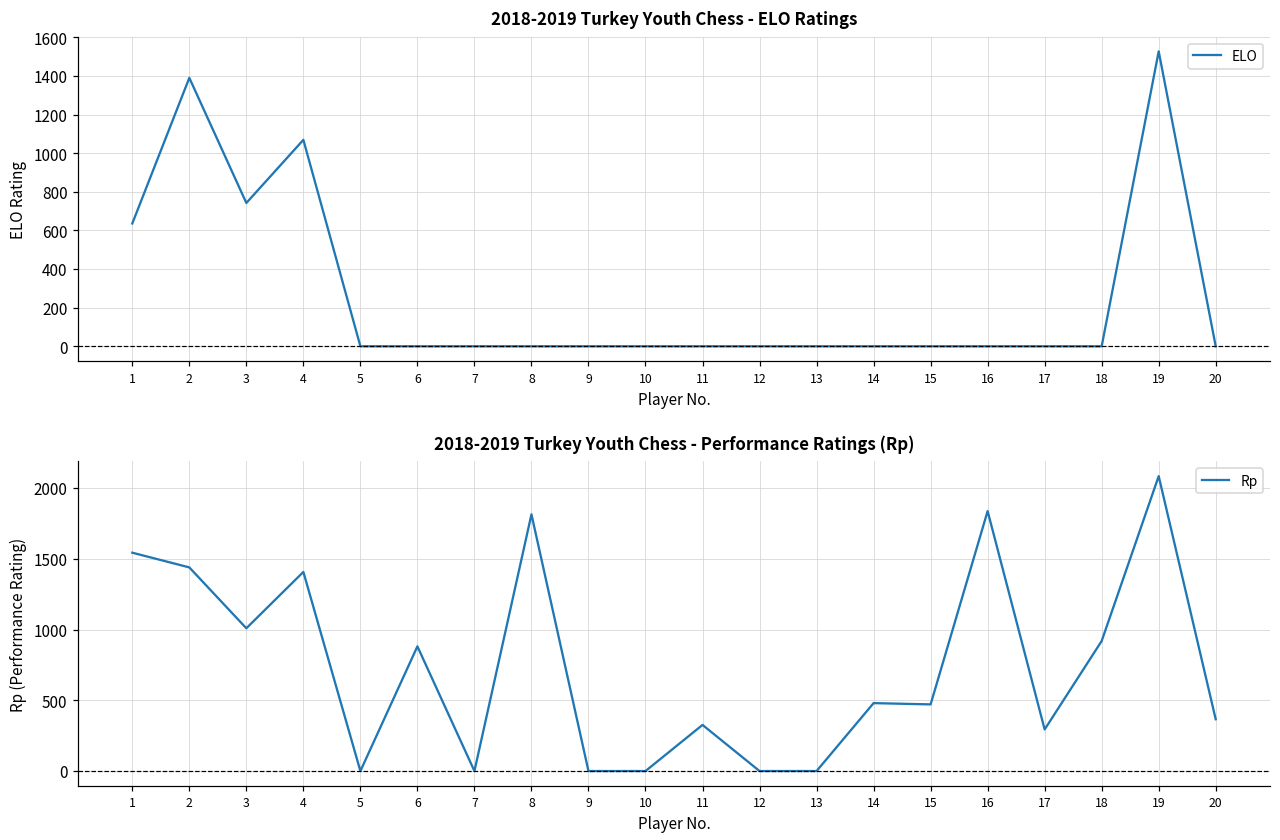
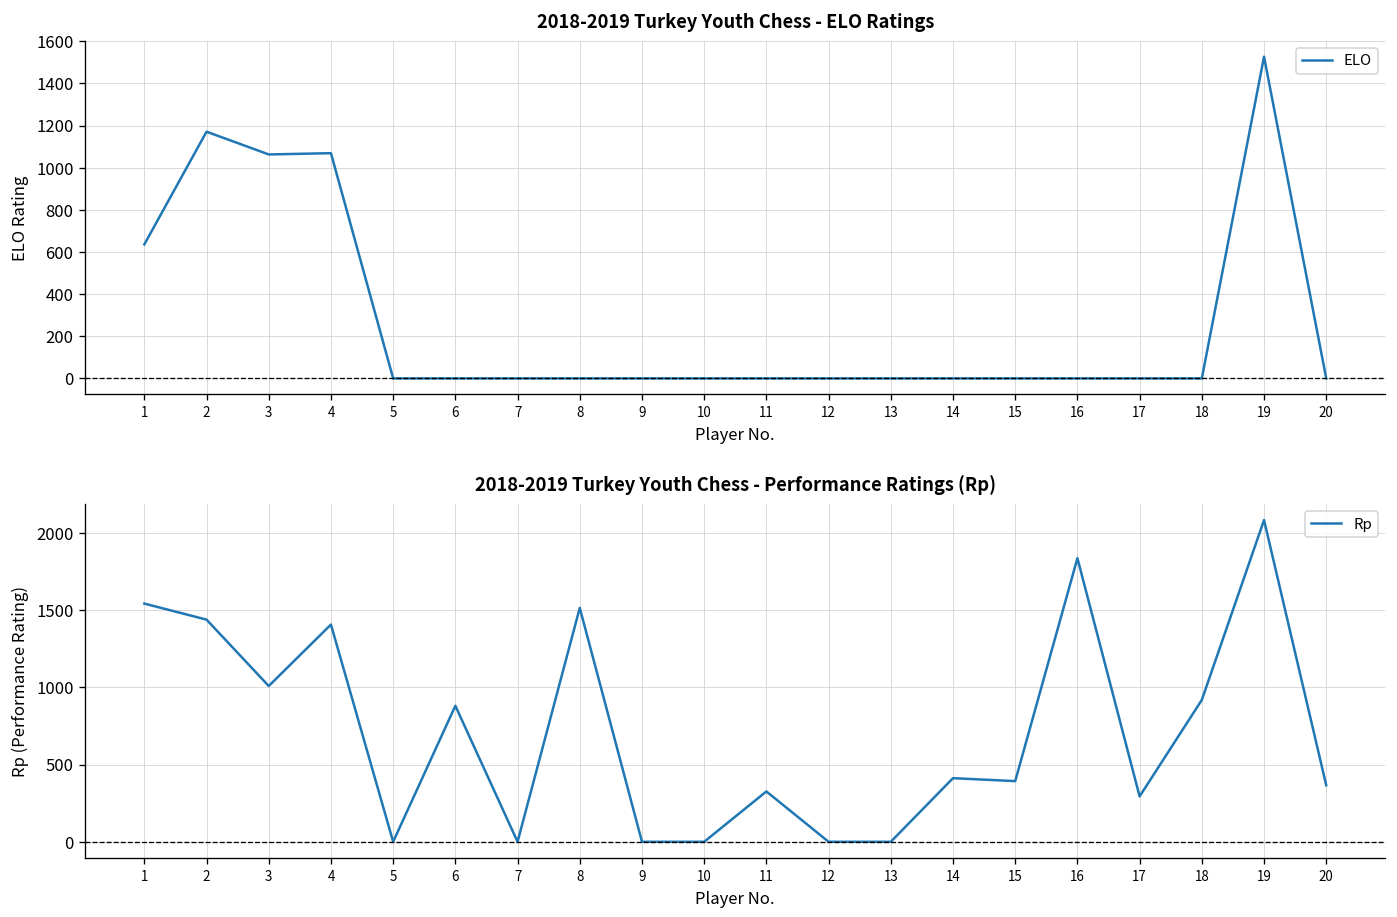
  {
    "2018-2019 Turkey Youth Chess - ELO Ratings": {
      "1": 640,
-     "2": 1390,
-     "3": 740,
+     "2": 1170,
+     "3": 1060,
      "4": 1070,
      "5": 0,
      "6": 0,
      "7": 0,
      "8": 0,
      "9": 0,
      "10": 0,
      "11": 0,
      "12": 0,
      "13": 0,
      "14": 0,
      "15": 0,
      "16": 0,
      "17": 0,
      "18": 0,
      "19": 1530,
      "20": 0
    },
    "2018-2019 Turkey Youth Chess - Performance Ratings (Rp)": {
      "1": 1540,
      "2": 1440,
      "3": 1010,
      "4": 1410,
      "5": 0,
      "6": 880,
      "7": 0,
-     "8": 1810,
+     "8": 1520,
      "9": 0,
      "10": 0,
      "11": 330,
      "12": 0,
      "13": 0,
-     "14": 480,
-     "15": 470,
+     "14": 410,
+     "15": 390,
      "16": 1840,
      "17": 290,
      "18": 920,
      "19": 2080,
      "20": 370
    }
  }
